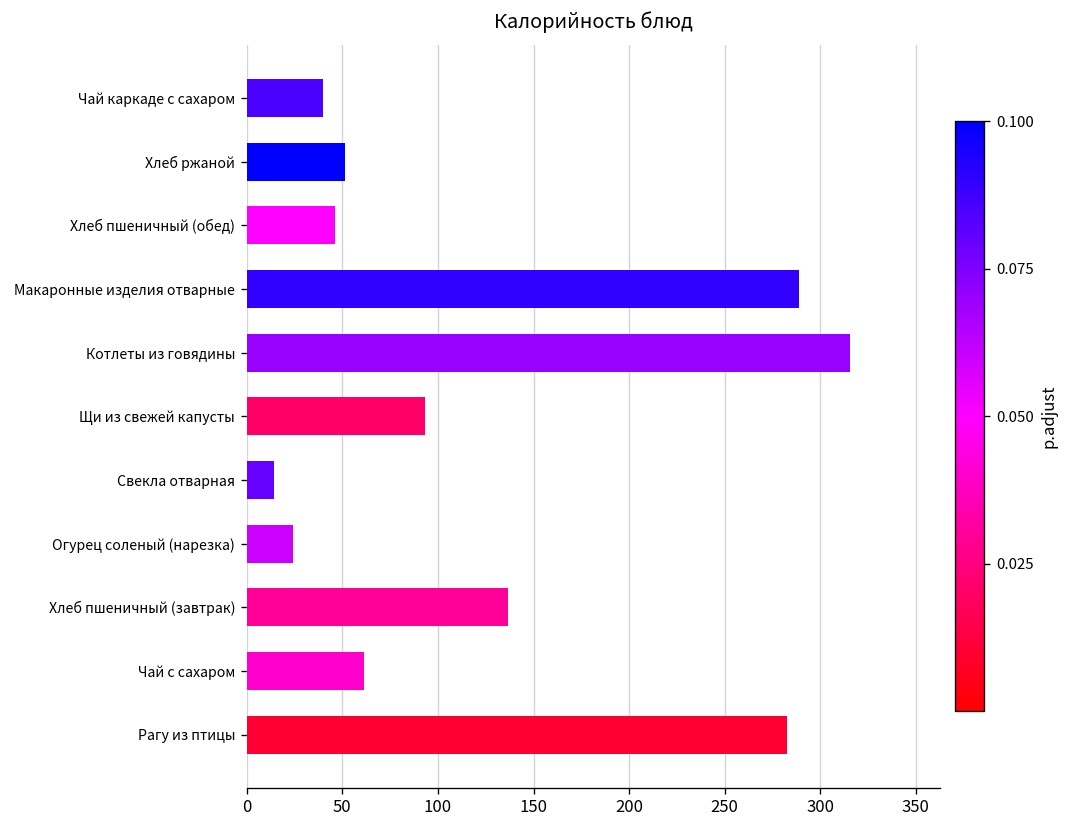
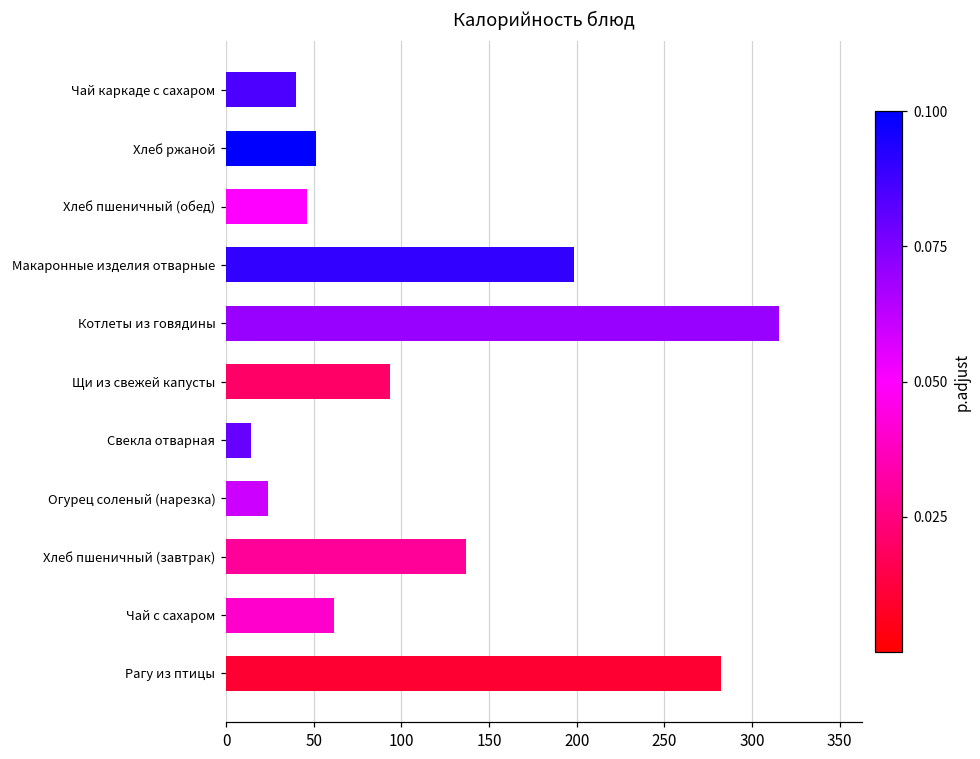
  {
    "Чай каркаде с сахаром": 40,
    "Хлеб ржаной": 51,
    "Хлеб пшеничный (обед)": 46,
-   "Макаронные изделия отварные": 289,
+   "Макаронные изделия отварные": 199,
    "Котлеты из говядины": 315,
    "Щи из свежей капусты": 93,
    "Свекла отварная": 14,
    "Огурец соленый (нарезка)": 24,
    "Хлеб пшеничный (завтрак)": 137,
    "Чай с сахаром": 61,
    "Рагу из птицы": 282
  }
